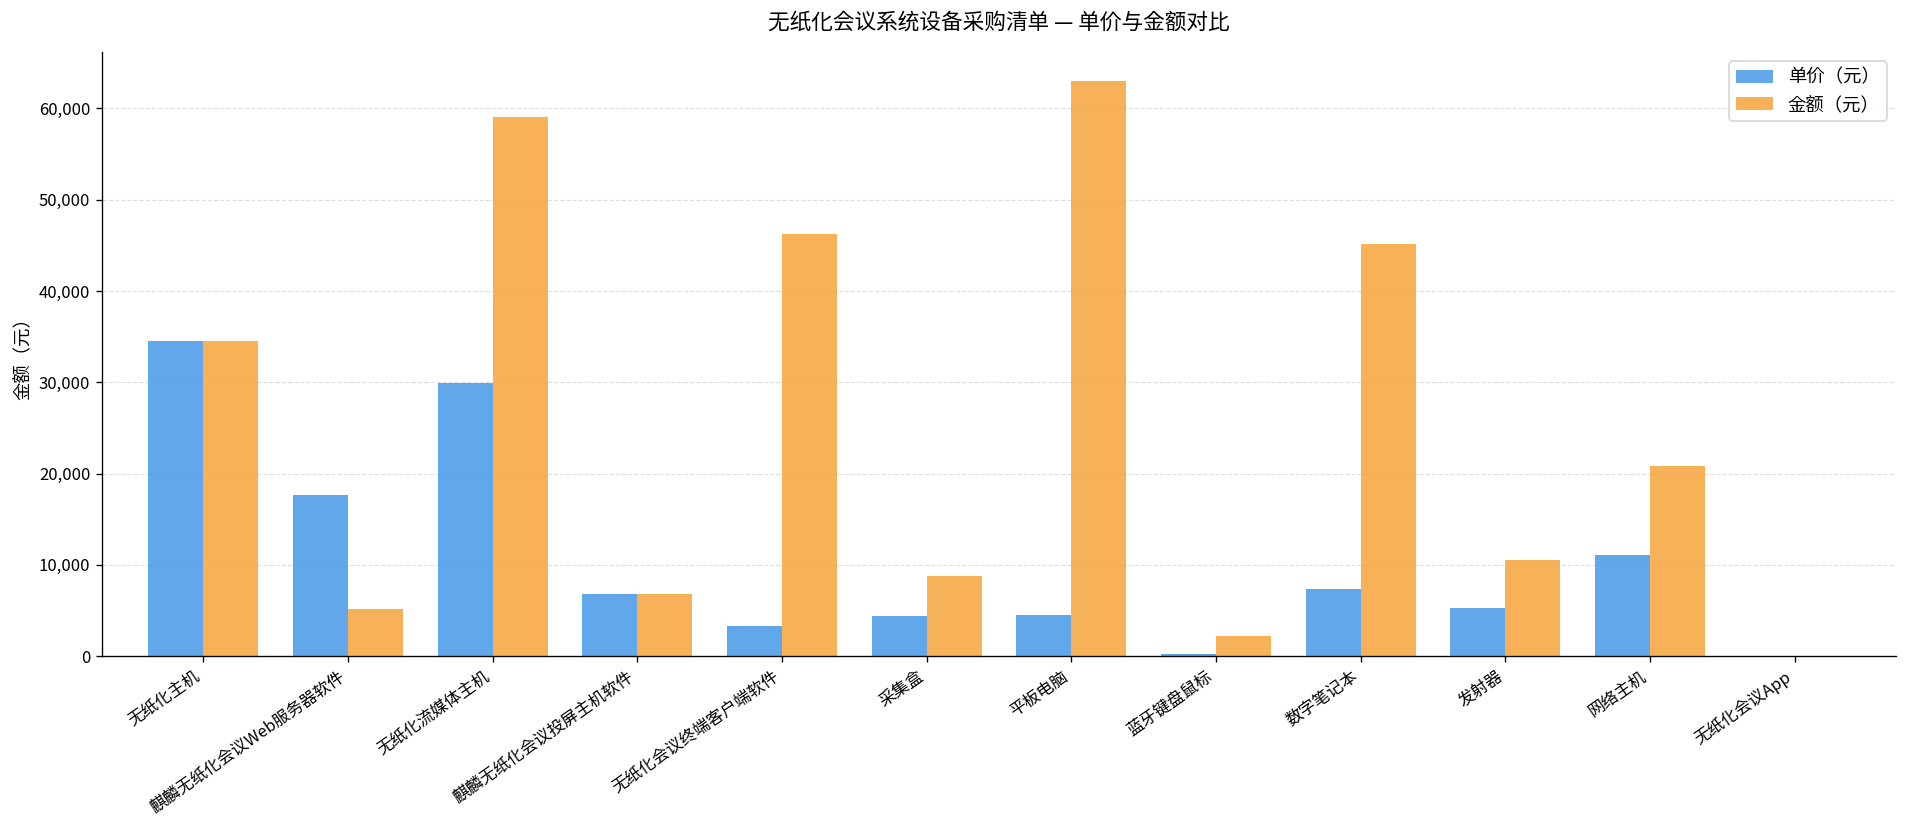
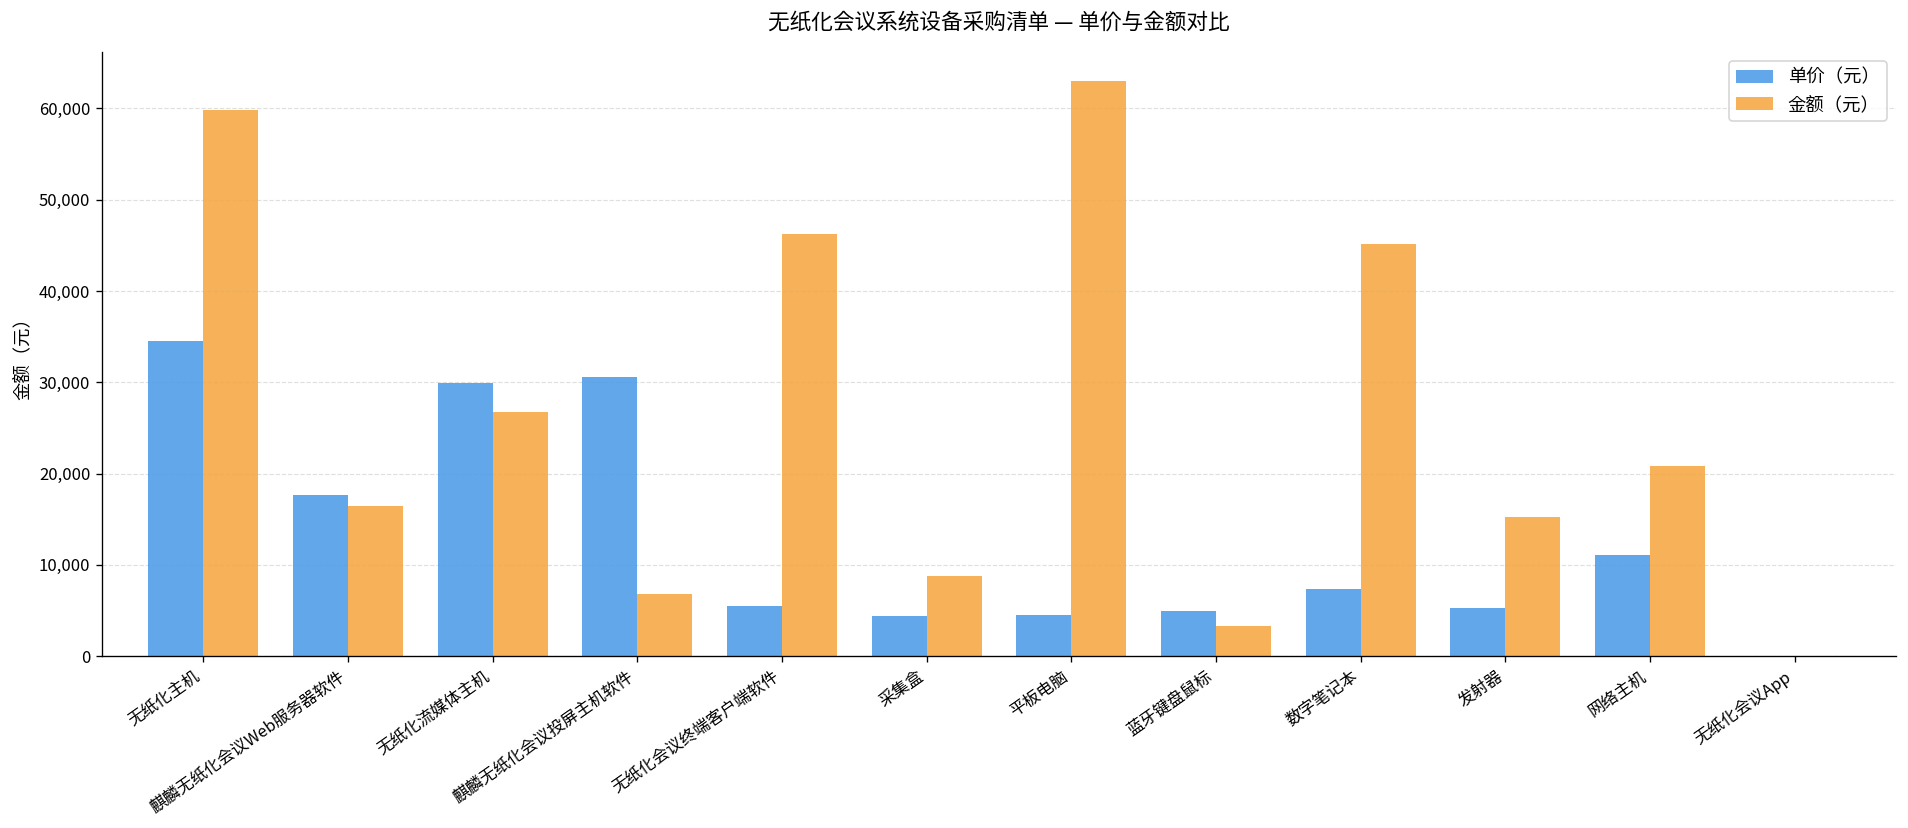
  {
    "单价（元）": {
      "无纸化主机": "35,000",
      "麒麟无纸化会议Web服务器软件": "18,000",
      "无纸化流媒体主机": "30,000",
-     "麒麟无纸化会议投屏主机软件": "7,000",
-     "无纸化会议终端客户端软件": "3,000",
+     "麒麟无纸化会议投屏主机软件": "31,000",
+     "无纸化会议终端客户端软件": "5,000",
      "采集盒": "4,000",
      "平板电脑": "5,000",
-     "蓝牙键盘鼠标": "0",
+     "蓝牙键盘鼠标": "5,000",
      "数字笔记本": "7,000",
      "发射器": "5,000",
      "网络主机": "11,000"
    },
    "金额（元）": {
-     "无纸化主机": "35,000",
-     "麒麟无纸化会议Web服务器软件": "5,000",
-     "无纸化流媒体主机": "59,000",
+     "无纸化主机": "60,000",
+     "麒麟无纸化会议Web服务器软件": "17,000",
+     "无纸化流媒体主机": "27,000",
      "麒麟无纸化会议投屏主机软件": "7,000",
      "无纸化会议终端客户端软件": "46,000",
      "采集盒": "9,000",
      "平板电脑": "63,000",
-     "蓝牙键盘鼠标": "2,000",
+     "蓝牙键盘鼠标": "3,000",
      "数字笔记本": "45,000",
-     "发射器": "10,000",
+     "发射器": "15,000",
      "网络主机": "21,000"
    }
  }
